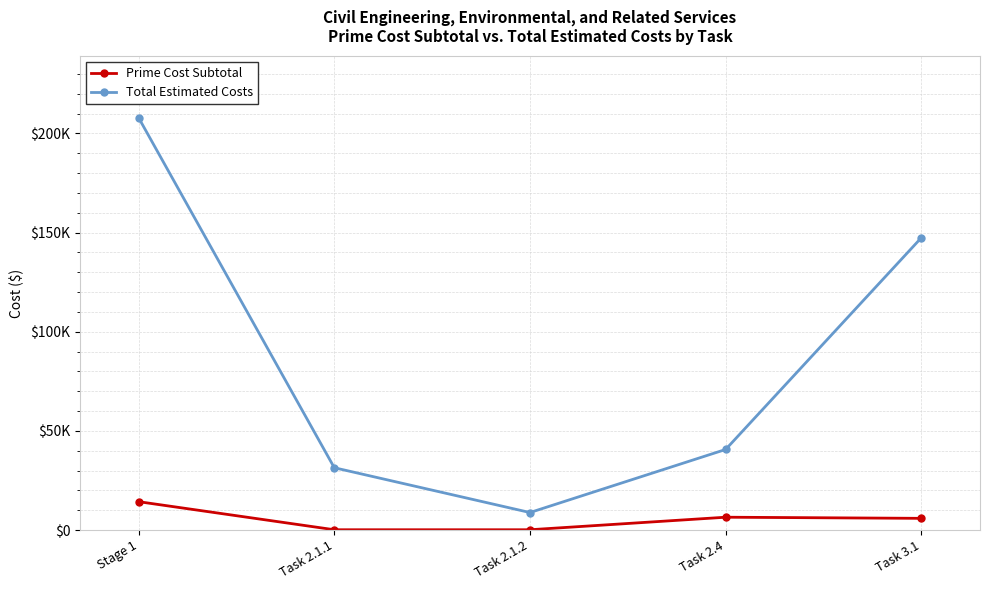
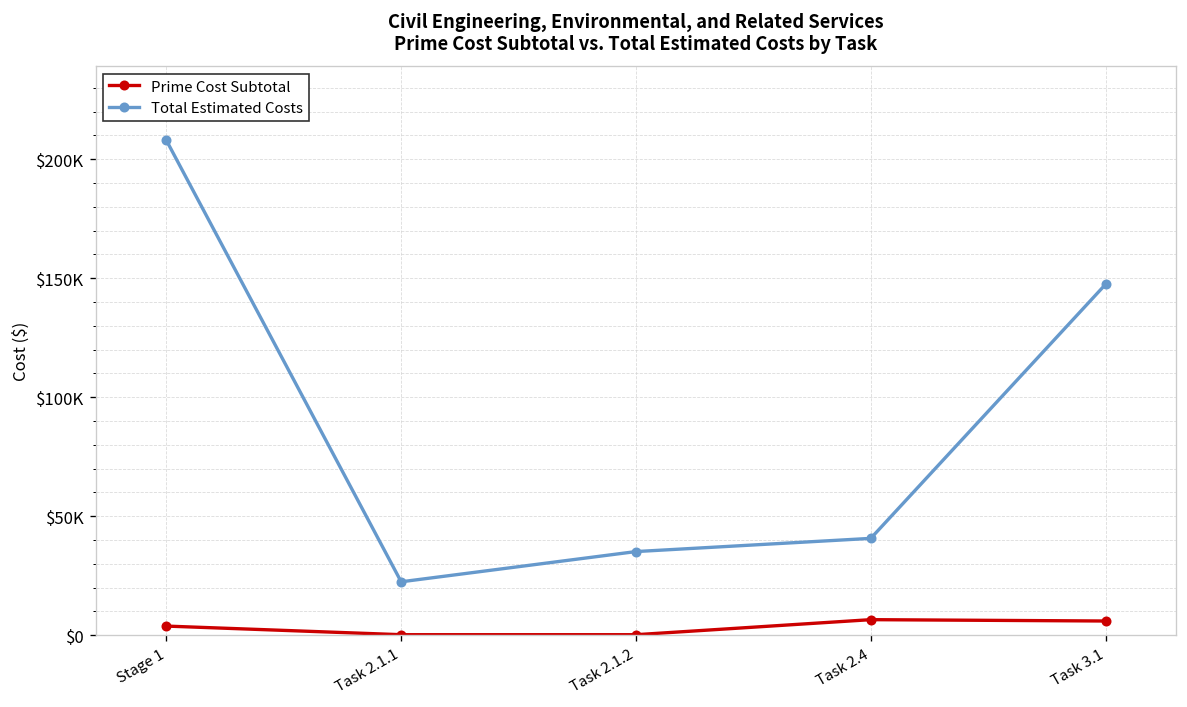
  {
    "Prime Cost Subtotal": {
-     "Stage 1": "$14000",
+     "Stage 1": "$4000",
      "Task 2.1.1": "$0",
      "Task 2.1.2": "$0",
      "Task 2.4": "$7000",
      "Task 3.1": "$6000"
    },
    "Total Estimated Costs": {
      "Stage 1": "$208000",
-     "Task 2.1.1": "$31000",
-     "Task 2.1.2": "$9000",
+     "Task 2.1.1": "$22000",
+     "Task 2.1.2": "$35000",
      "Task 2.4": "$41000",
      "Task 3.1": "$147000"
    }
  }
